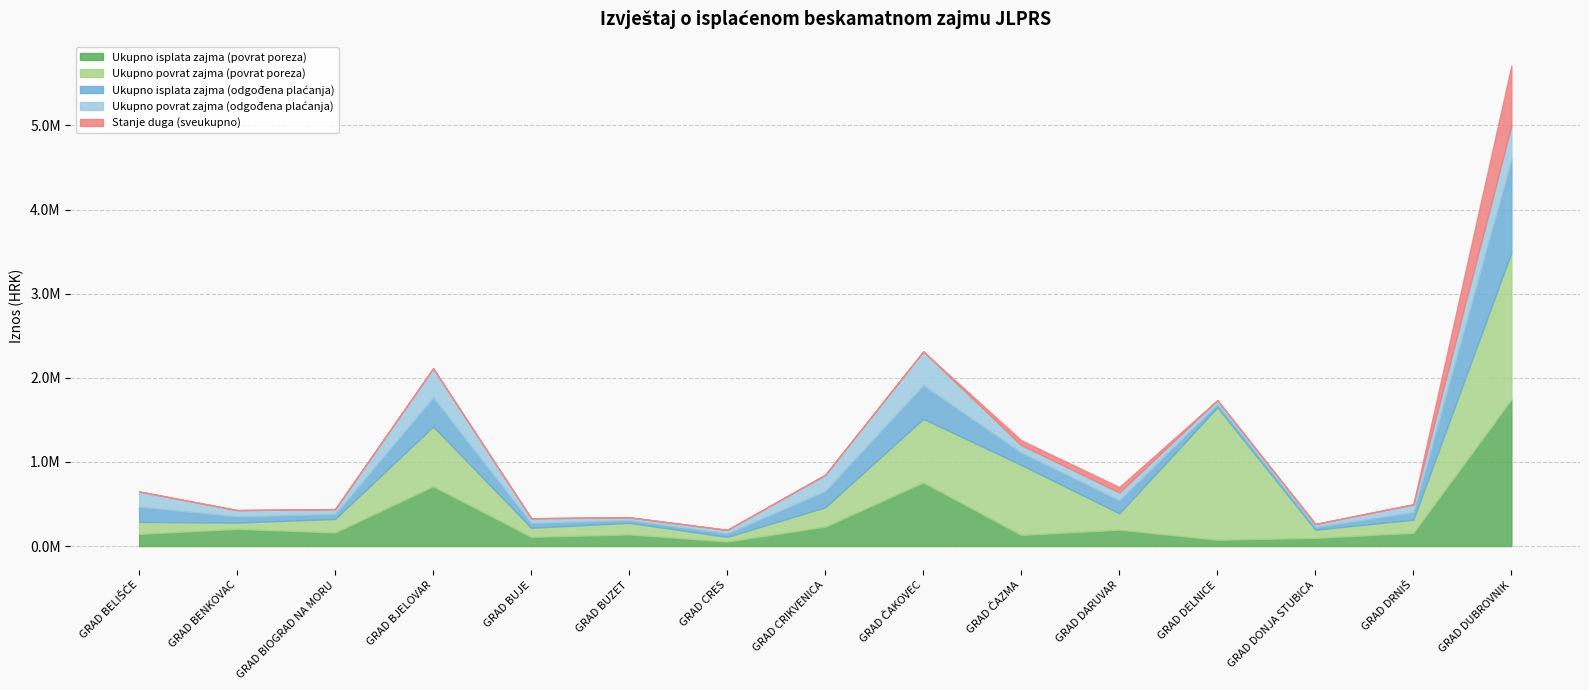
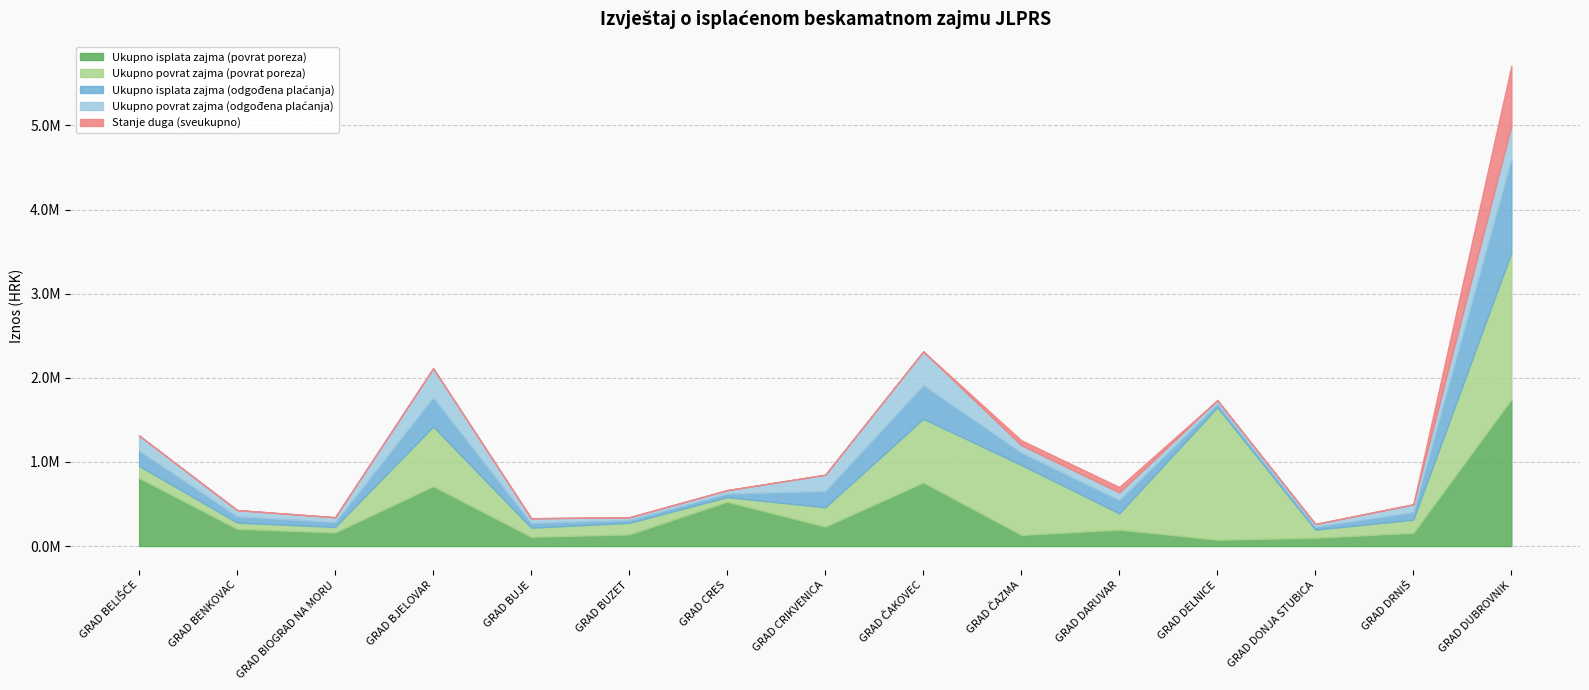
  {
    "Ukupno isplata zajma (povrat poreza)": {
-     "GRAD BELIŠĆE": 100000,
+     "GRAD BELIŠĆE": 800000,
      "GRAD BENKOVAC": 200000,
      "GRAD BIOGRAD NA MORU": 200000,
      "GRAD BJELOVAR": 700000,
      "GRAD BUJE": 100000,
      "GRAD BUZET": 100000,
-     "GRAD CRES": 100000,
+     "GRAD CRES": 500000,
      "GRAD CRIKVENICA": 200000,
      "GRAD ČAKOVEC": 800000,
      "GRAD ČAZMA": 100000,
      "GRAD DARUVAR": 200000,
      "GRAD DELNICE": 100000,
      "GRAD DONJA STUBICA": 100000,
      "GRAD DRNIŠ": 200000,
      "GRAD DUBROVNIK": 1700000
    },
    "Ukupno povrat zajma (povrat poreza)": {
      "GRAD BELIŠĆE": 100000,
      "GRAD BENKOVAC": 100000,
-     "GRAD BIOGRAD NA MORU": 200000,
+     "GRAD BIOGRAD NA MORU": 100000,
      "GRAD BJELOVAR": 700000,
      "GRAD BUJE": 100000,
      "GRAD BUZET": 100000,
      "GRAD CRES": 100000,
      "GRAD CRIKVENICA": 200000,
      "GRAD ČAKOVEC": 800000,
      "GRAD ČAZMA": 800000,
      "GRAD DARUVAR": 200000,
      "GRAD DELNICE": 1600000,
      "GRAD DONJA STUBICA": 100000,
      "GRAD DRNIŠ": 200000,
      "GRAD DUBROVNIK": 1700000
    },
    "Stanje duga (sveukupno)": {
      "GRAD ČAZMA": 100000,
      "GRAD DARUVAR": 100000,
      "GRAD DUBROVNIK": 700000
    }
  }
